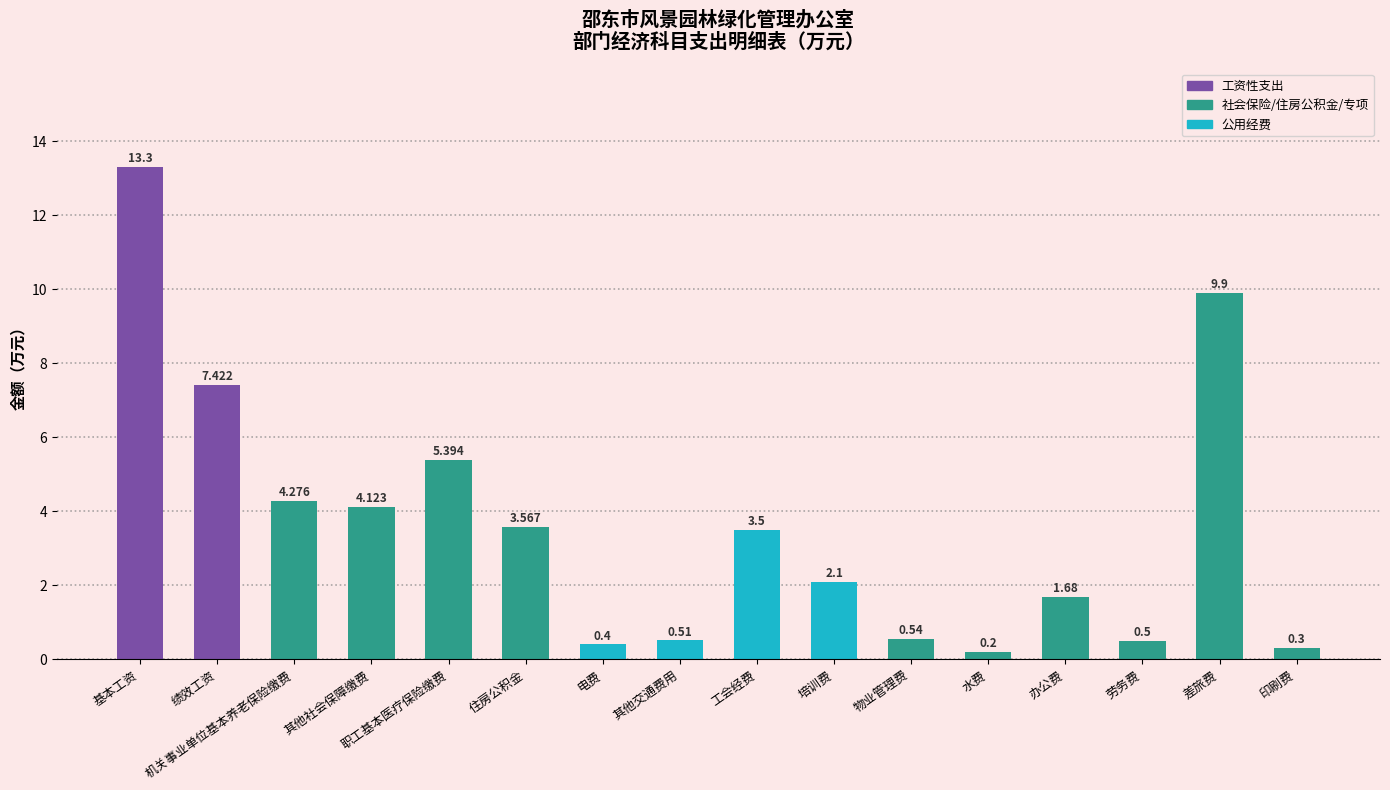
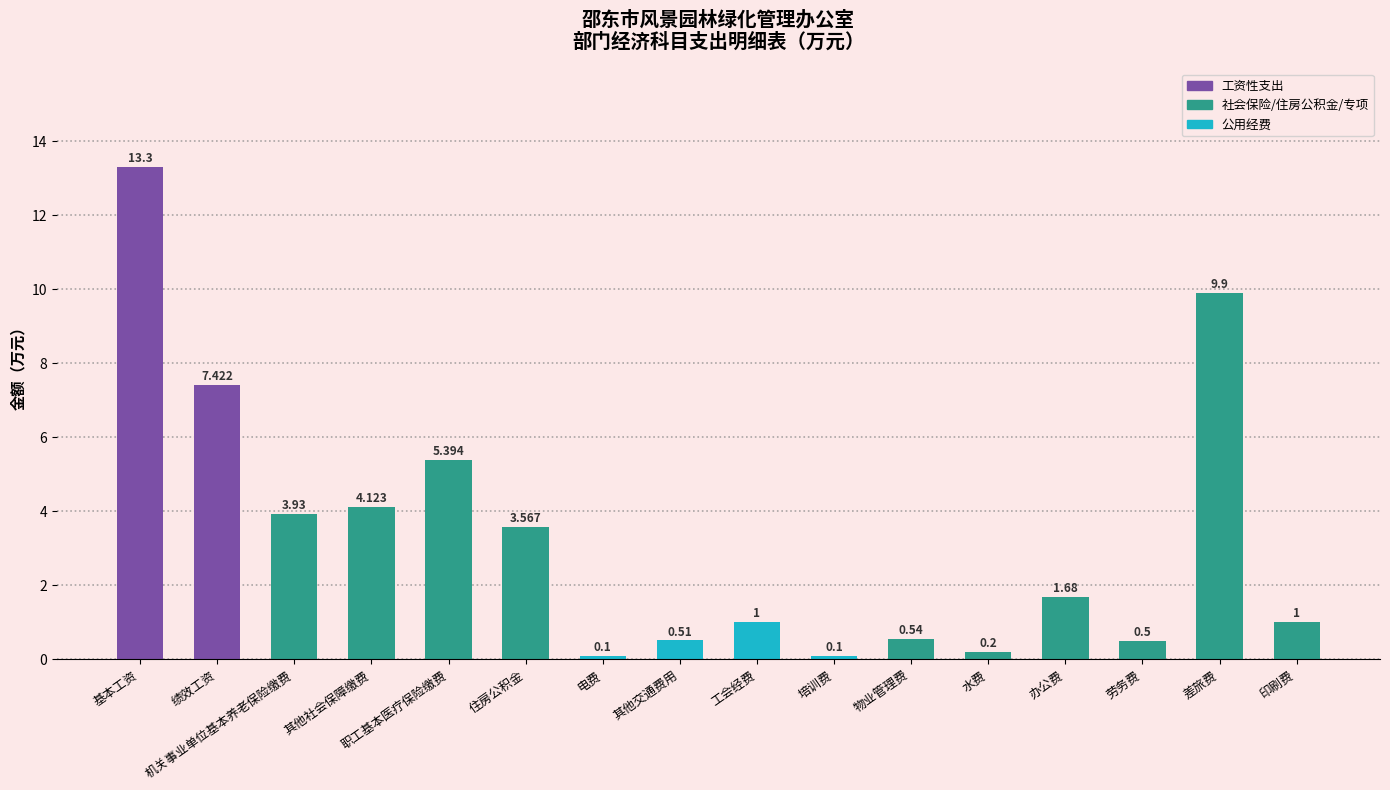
  {
    "基本工资": 13.3,
    "绩效工资": 7.422,
-   "机关事业单位基本养老保险缴费": 4.276,
+   "机关事业单位基本养老保险缴费": 3.93,
    "其他社会保障缴费": 4.123,
    "职工基本医疗保险缴费": 5.394,
    "住房公积金": 3.567,
-   "电费": 0.4,
+   "电费": 0.1,
    "其他交通费用": 0.51,
-   "工会经费": 3.5,
-   "培训费": 2.1,
+   "工会经费": 1,
+   "培训费": 0.1,
    "物业管理费": 0.54,
    "水费": 0.2,
    "办公费": 1.68,
    "劳务费": 0.5,
    "差旅费": 9.9,
-   "印刷费": 0.3
+   "印刷费": 1
  }
